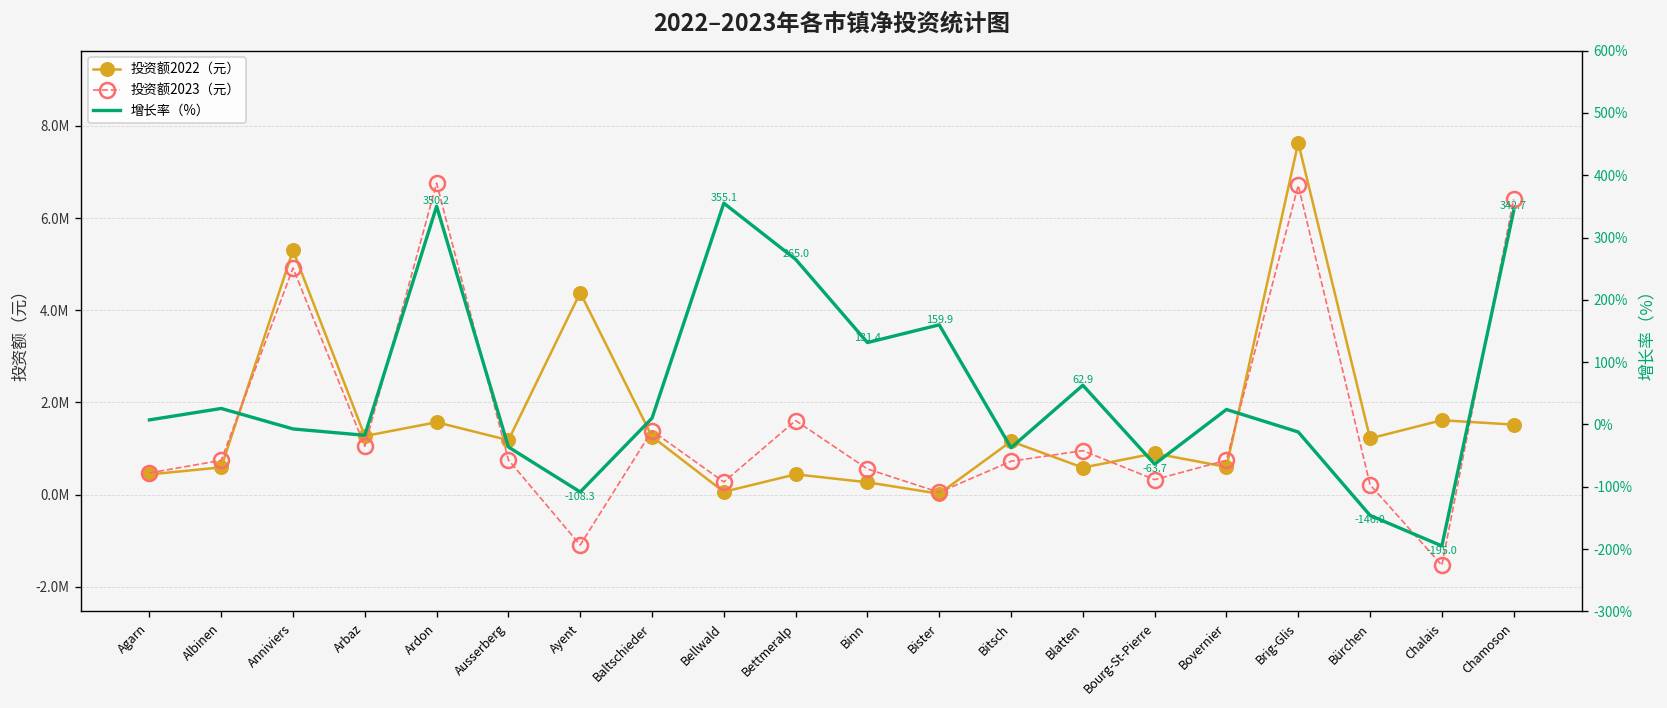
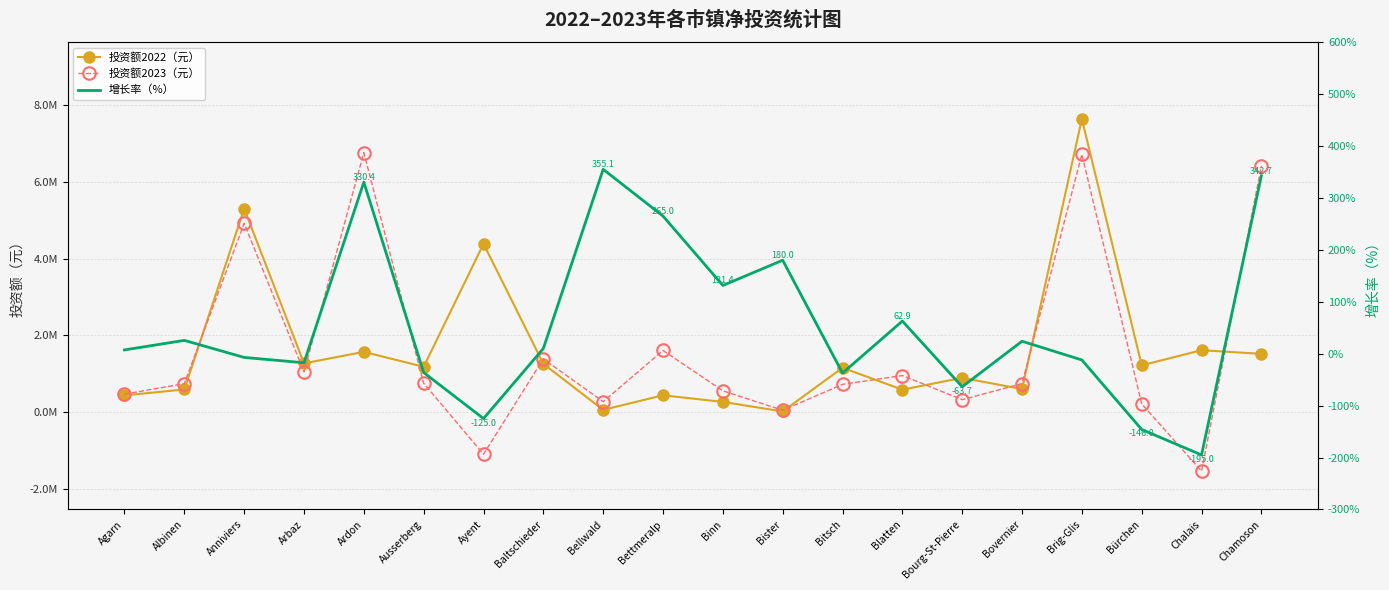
  {
    "增长率（%）": {
-     "Ardon": 350.2,
-     "Ayent": -108.3,
+     "Ardon": 330.4,
+     "Ayent": -125.0,
      "Bellwald": 355.1,
      "Bettmeralp": 265.0,
      "Binn": 131.4,
-     "Bister": 159.9,
+     "Bister": 180.0,
      "Blatten": 62.9,
      "Bourg-St-Pierre": -63.7,
      "Bürchen": -146.0,
      "Chalais": -195.0
    }
  }
